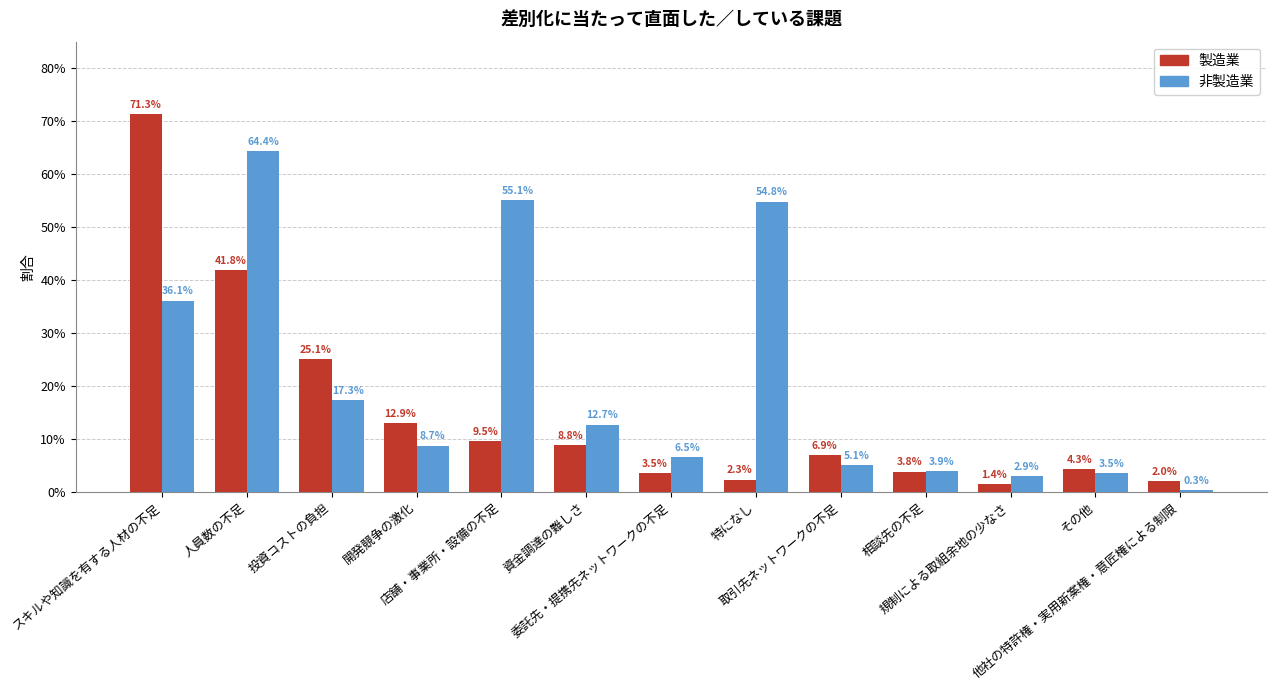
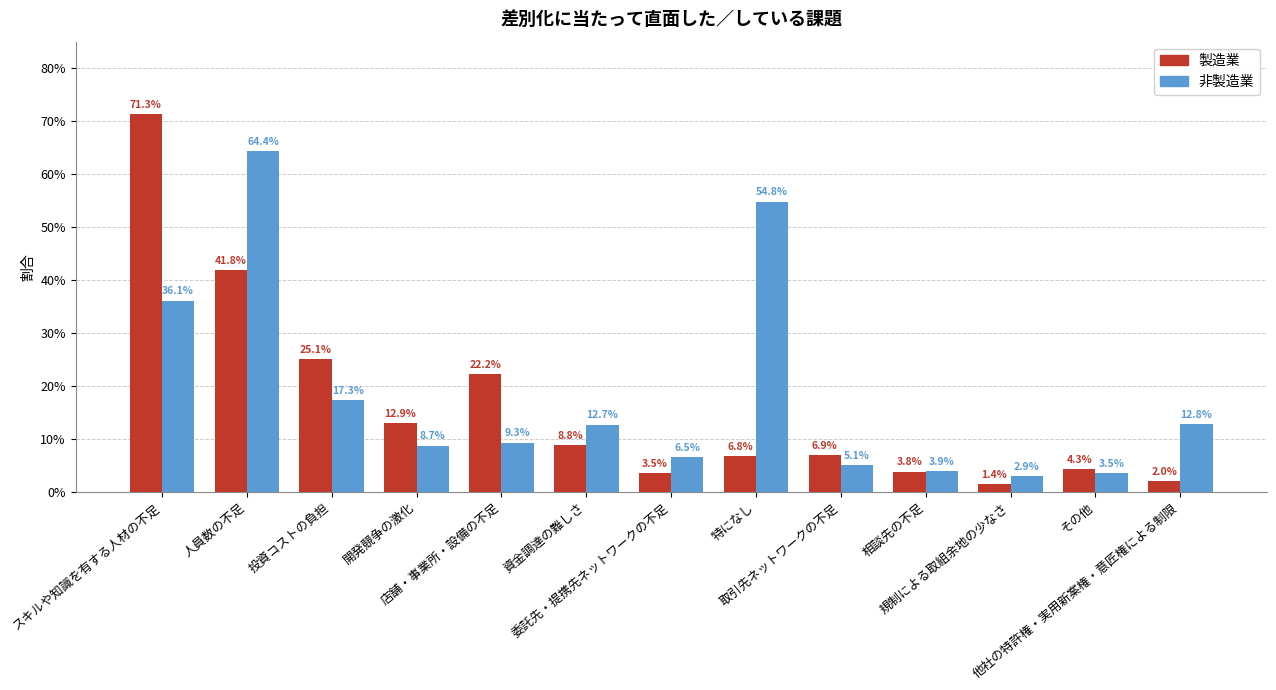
  {
    "製造業": {
      "スキルや知識を有する人材の不足": "71.3%",
      "人員数の不足": "41.8%",
      "投資コストの負担": "25.1%",
      "開発競争の激化": "12.9%",
-     "店舗・事業所・設備の不足": "9.5%",
+     "店舗・事業所・設備の不足": "22.2%",
      "資金調達の難しさ": "8.8%",
      "委託先・提携先ネットワークの不足": "3.5%",
-     "特になし": "2.3%",
+     "特になし": "6.8%",
      "取引先ネットワークの不足": "6.9%",
      "相談先の不足": "3.8%",
      "規制による取組余地の少なさ": "1.4%",
      "その他": "4.3%",
      "他社の特許権・実用新案権・意匠権による制限": "2.0%"
    },
    "非製造業": {
      "スキルや知識を有する人材の不足": "36.1%",
      "人員数の不足": "64.4%",
      "投資コストの負担": "17.3%",
      "開発競争の激化": "8.7%",
-     "店舗・事業所・設備の不足": "55.1%",
+     "店舗・事業所・設備の不足": "9.3%",
      "資金調達の難しさ": "12.7%",
      "委託先・提携先ネットワークの不足": "6.5%",
      "特になし": "54.8%",
      "取引先ネットワークの不足": "5.1%",
      "相談先の不足": "3.9%",
      "規制による取組余地の少なさ": "2.9%",
      "その他": "3.5%",
-     "他社の特許権・実用新案権・意匠権による制限": "0.3%"
+     "他社の特許権・実用新案権・意匠権による制限": "12.8%"
    }
  }
